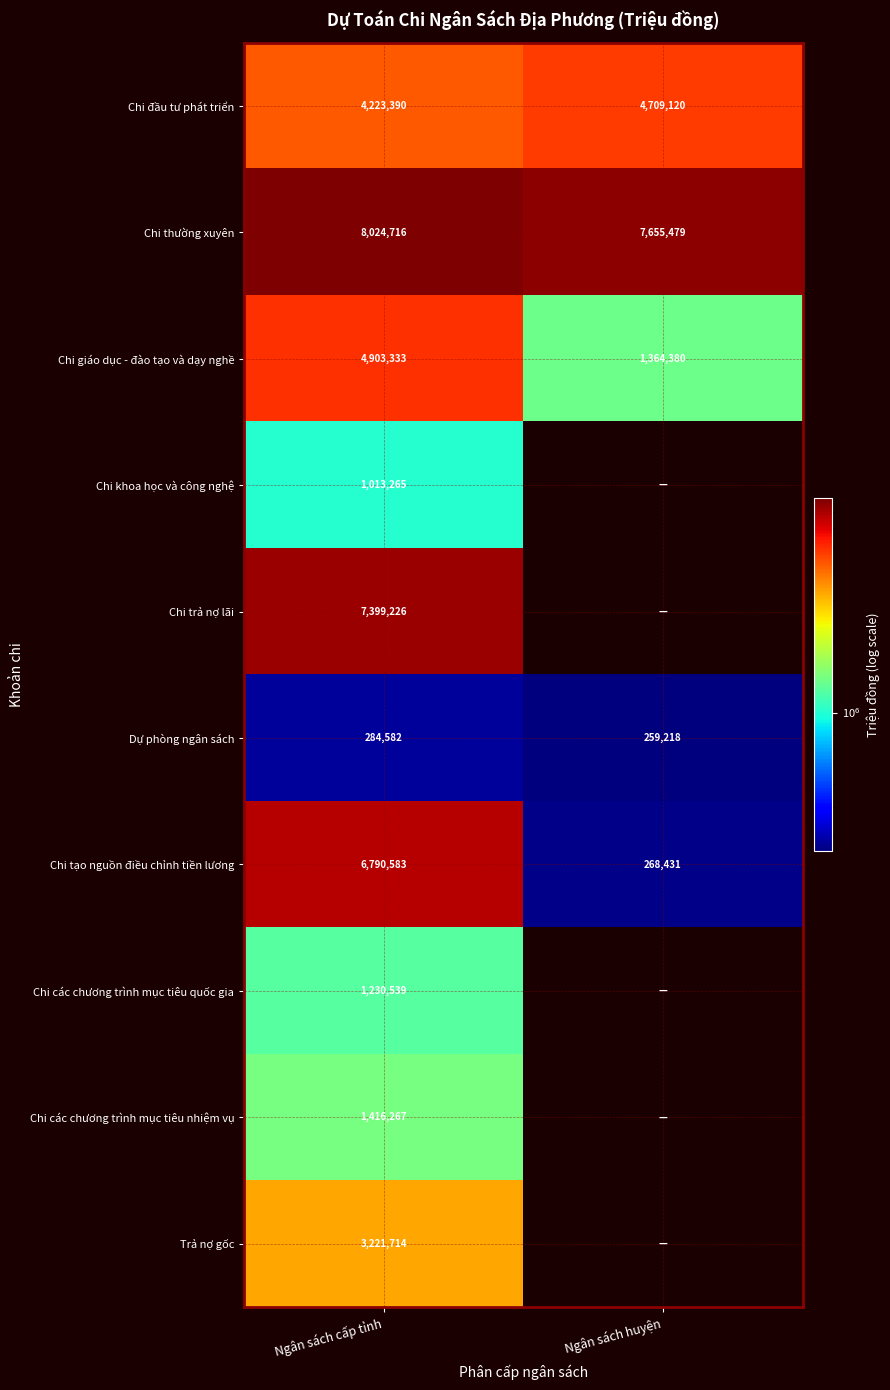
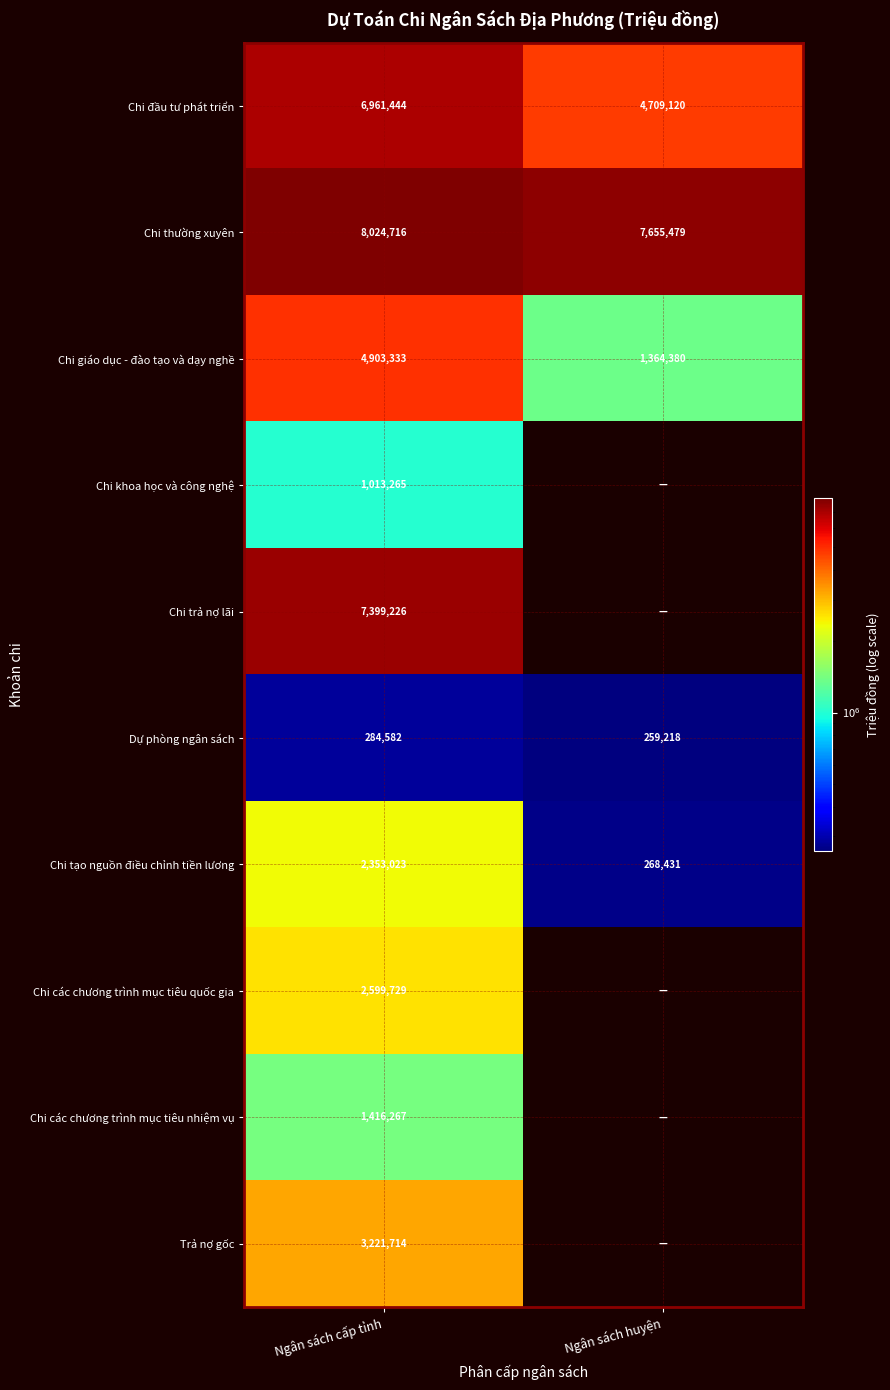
  {
    "Chi đầu tư phát triển": {
-     "Ngân sách cấp tỉnh": "4,223,390",
+     "Ngân sách cấp tỉnh": "6,961,444",
      "Ngân sách huyện": "4,709,120"
    },
    "Chi thường xuyên": {
      "Ngân sách cấp tỉnh": "8,024,716",
      "Ngân sách huyện": "7,655,479"
    },
    "Chi giáo dục - đào tạo và dạy nghề": {
      "Ngân sách cấp tỉnh": "4,903,333",
      "Ngân sách huyện": "1,364,380"
    },
    "Chi khoa học và công nghệ": {
      "Ngân sách cấp tỉnh": "1,013,265"
    },
    "Chi trả nợ lãi": {
      "Ngân sách cấp tỉnh": "7,399,226"
    },
    "Dự phòng ngân sách": {
      "Ngân sách cấp tỉnh": "284,582",
      "Ngân sách huyện": "259,218"
    },
    "Chi tạo nguồn điều chỉnh tiền lương": {
-     "Ngân sách cấp tỉnh": "6,790,583",
+     "Ngân sách cấp tỉnh": "2,353,023",
      "Ngân sách huyện": "268,431"
    },
    "Chi các chương trình mục tiêu quốc gia": {
-     "Ngân sách cấp tỉnh": "1,230,539"
+     "Ngân sách cấp tỉnh": "2,599,729"
    },
    "Chi các chương trình mục tiêu nhiệm vụ": {
      "Ngân sách cấp tỉnh": "1,416,267"
    },
    "Trả nợ gốc": {
      "Ngân sách cấp tỉnh": "3,221,714"
    }
  }
